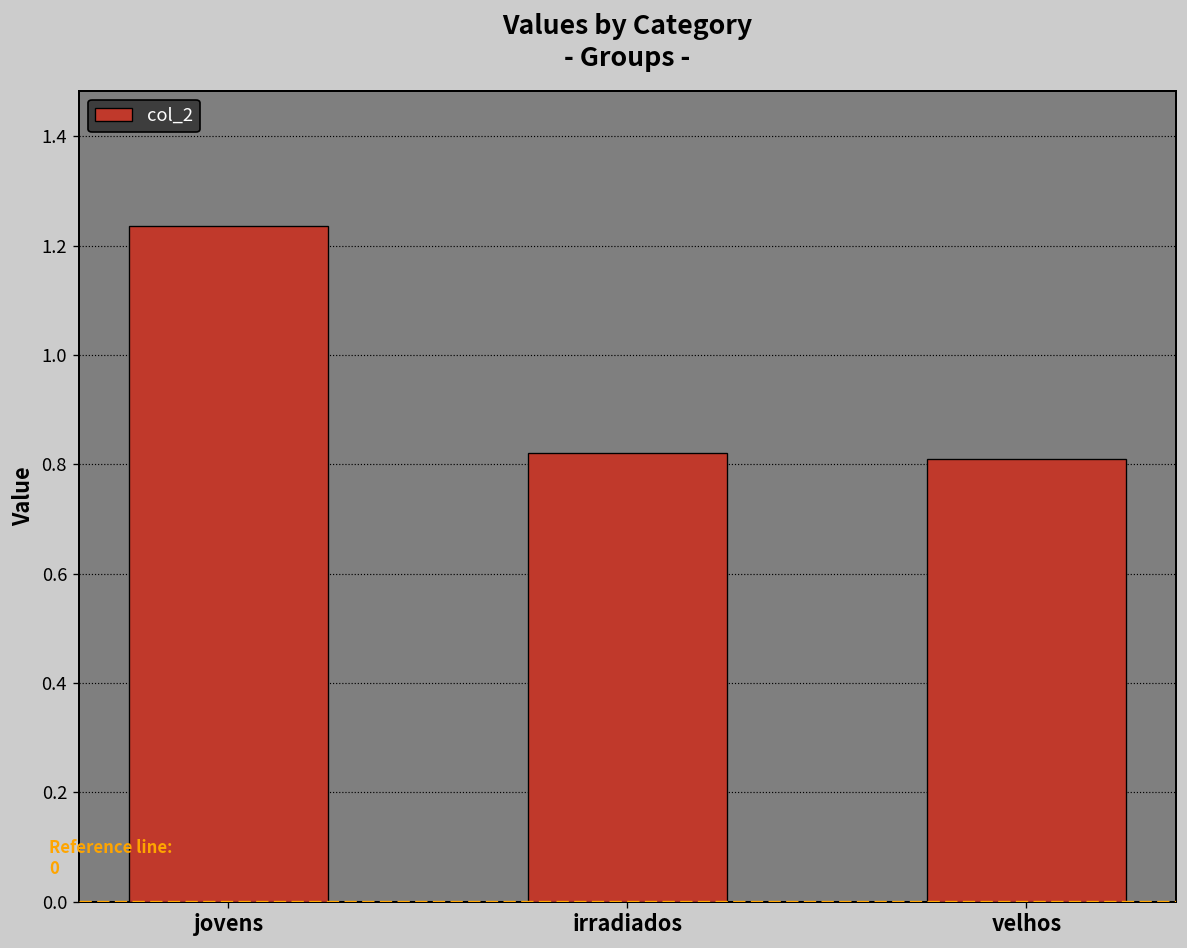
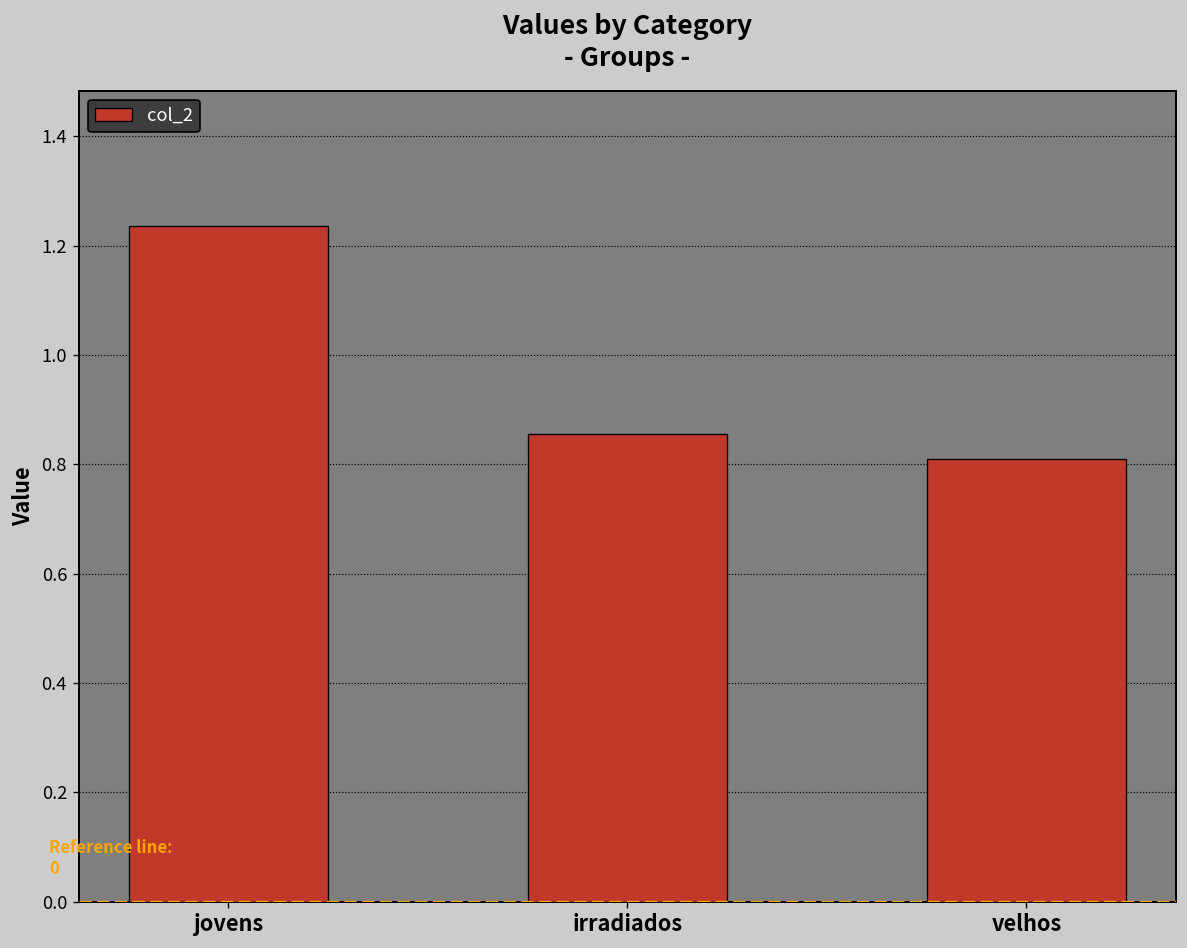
  {
    "jovens": 1.24,
-   "irradiados": 0.82,
+   "irradiados": 0.86,
    "velhos": 0.81
  }
